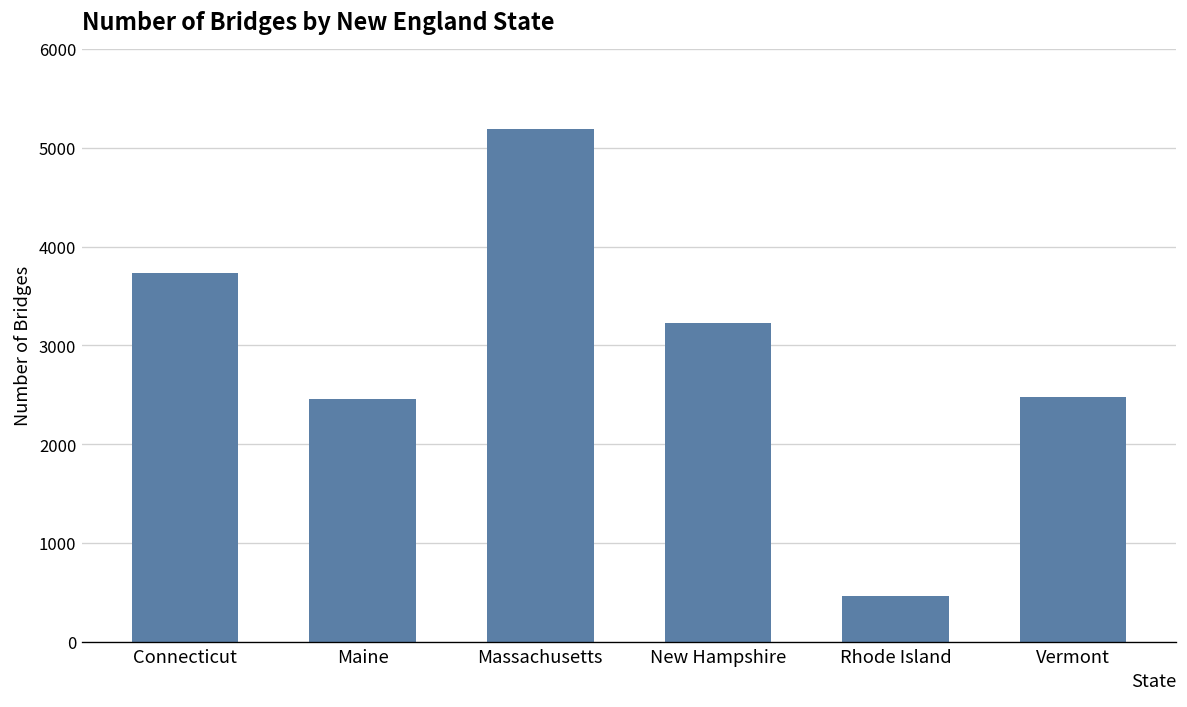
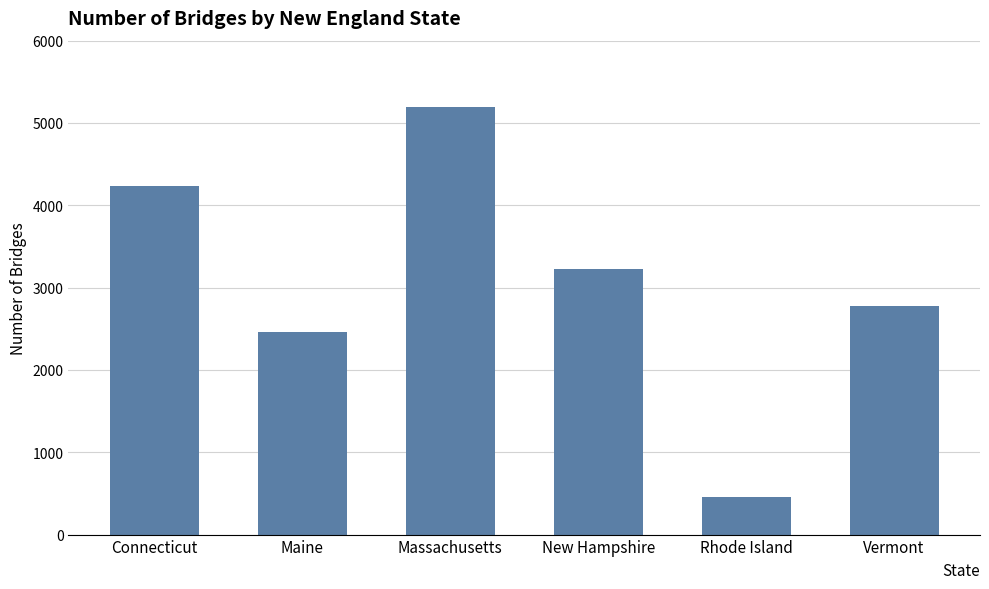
  {
-   "Connecticut": 3700,
+   "Connecticut": 4200,
    "Maine": 2500,
    "Massachusetts": 5200,
    "New Hampshire": 3200,
    "Rhode Island": 500,
-   "Vermont": 2500
+   "Vermont": 2800
  }
